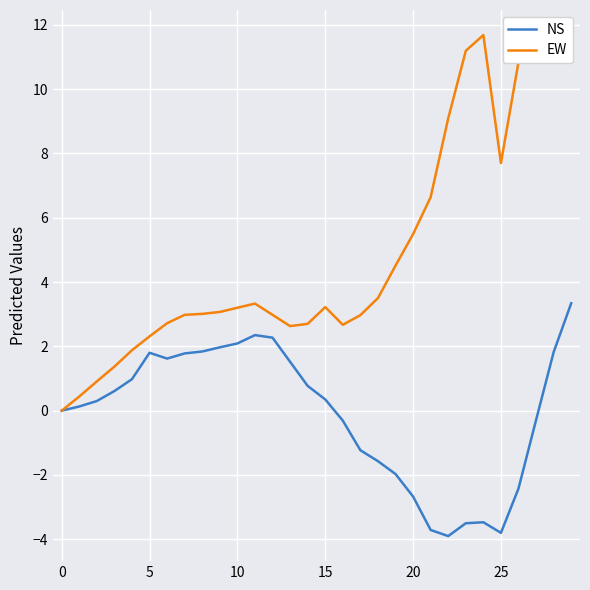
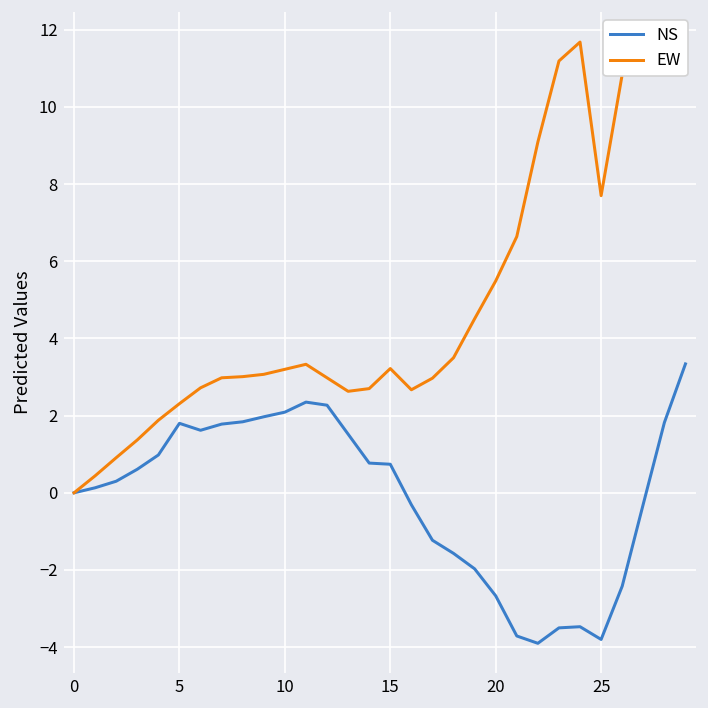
  {
    "NS": {
      "5": 1.8,
      "10": 2.1,
-     "15": 0.4,
+     "15": 0.7,
      "20": -2.7,
      "25": -3.8
    },
    "EW": {
      "5": 2.3,
      "10": 3.2,
      "15": 3.2,
      "20": 5.5,
      "25": 7.7
    }
  }
